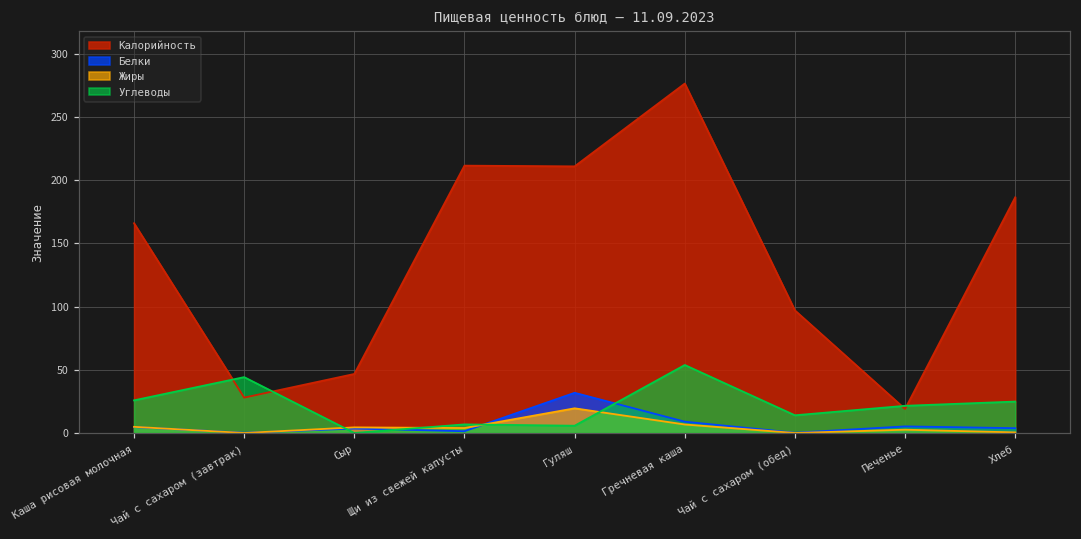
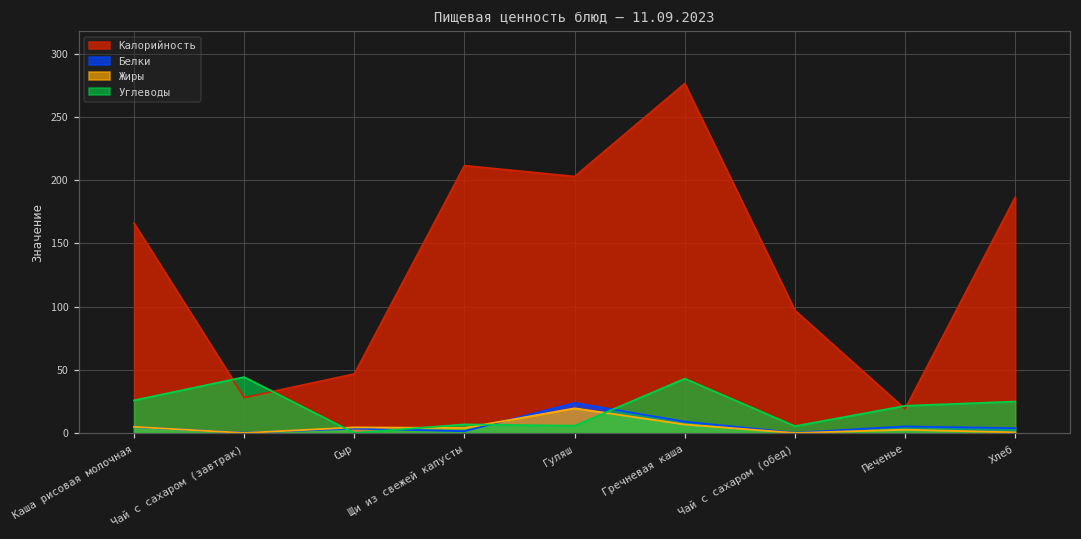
  {
    "Калорийность": {
      "Каша рисовая молочная": 166,
      "Чай с сахаром (завтрак)": 28,
      "Сыр": 47,
      "Щи из свежей капусты": 212,
-     "Гуляш": 211,
+     "Гуляш": 203,
      "Гречневая каша": 277,
      "Чай с сахаром (обед)": 97,
      "Печенье": 19,
      "Хлеб": 187
    },
    "Белки": {
      "Щи из свежей капусты": 1,
-     "Гуляш": 32,
+     "Гуляш": 24,
      "Гречневая каша": 9,
      "Печенье": 5,
      "Хлеб": 4
    },
    "Жиры": {
      "Щи из свежей капусты": 4,
      "Гуляш": 20,
      "Гречневая каша": 7,
      "Печенье": 3,
      "Хлеб": 0
    },
    "Углеводы": {
      "Каша рисовая молочная": 26,
      "Чай с сахаром (завтрак)": 44,
      "Сыр": 0,
      "Щи из свежей капусты": 7,
      "Гуляш": 6,
-     "Гречневая каша": 54,
-     "Чай с сахаром (обед)": 14,
+     "Гречневая каша": 43,
+     "Чай с сахаром (обед)": 5,
      "Печенье": 22,
      "Хлеб": 25
    }
  }
